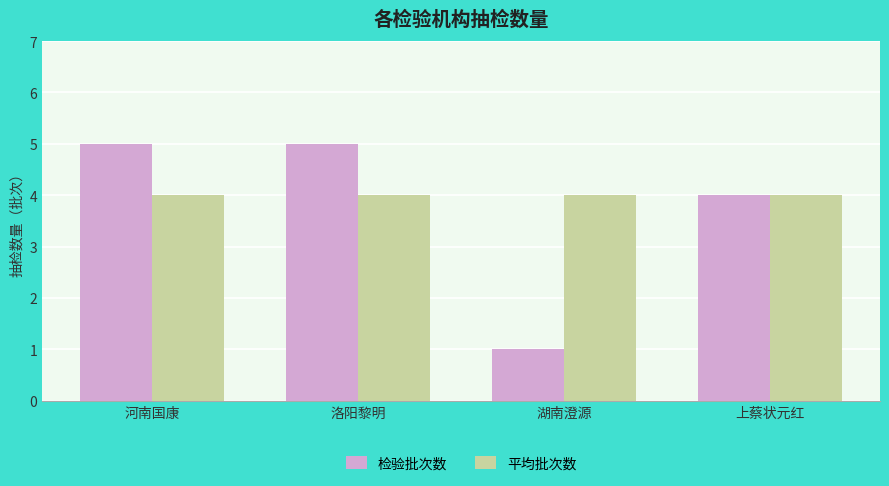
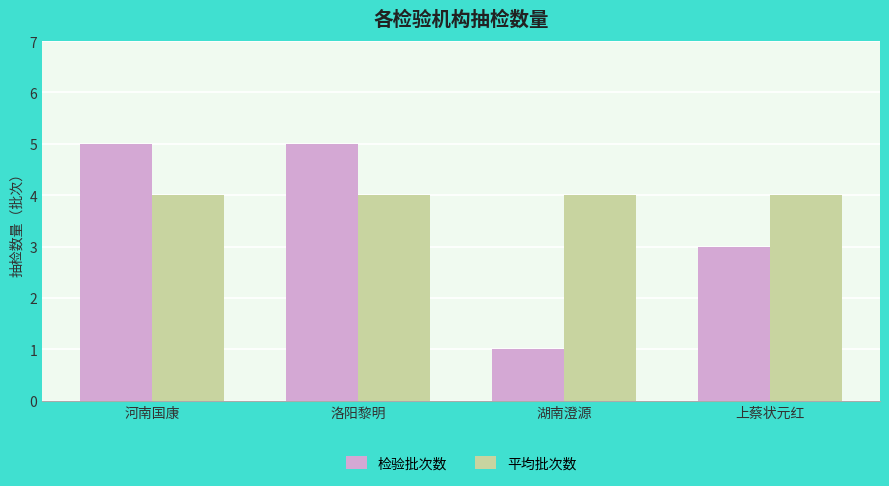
  {
    "检验批次数": {
      "河南国康": 5,
      "洛阳黎明": 5,
      "湖南澄源": 1,
-     "上蔡状元红": 4
+     "上蔡状元红": 3
    },
    "平均批次数": {
      "河南国康": 4,
      "洛阳黎明": 4,
      "湖南澄源": 4,
      "上蔡状元红": 4
    }
  }
